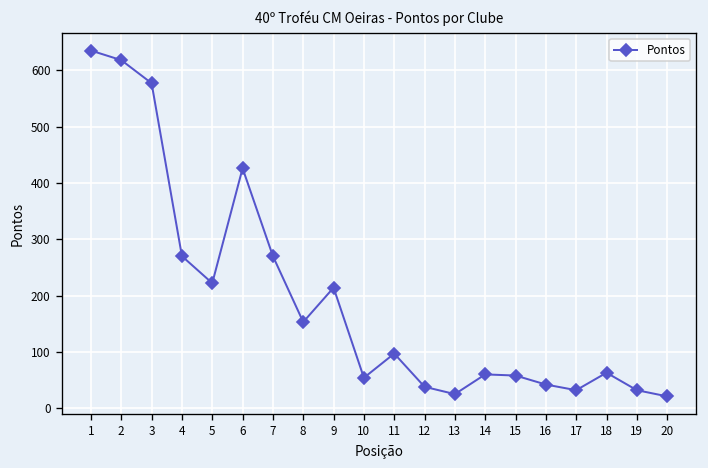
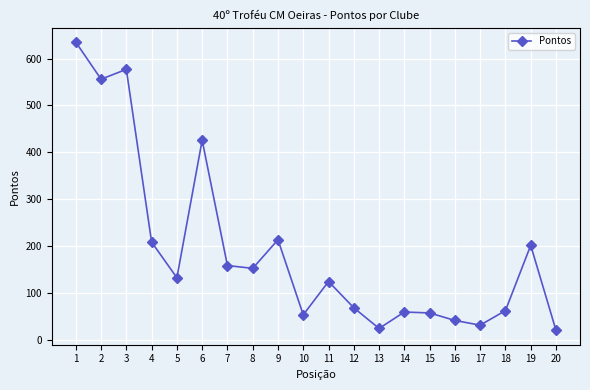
  {
    "1": 640,
-   "2": 620,
+   "2": 560,
    "3": 580,
-   "4": 270,
-   "5": 220,
+   "4": 210,
+   "5": 130,
    "6": 430,
-   "7": 270,
+   "7": 160,
    "8": 150,
    "9": 210,
    "10": 50,
-   "11": 100,
-   "12": 40,
+   "11": 130,
+   "12": 70,
    "13": 30,
    "14": 60,
    "15": 60,
    "16": 40,
    "17": 30,
    "18": 60,
-   "19": 30,
+   "19": 200,
    "20": 20
  }
